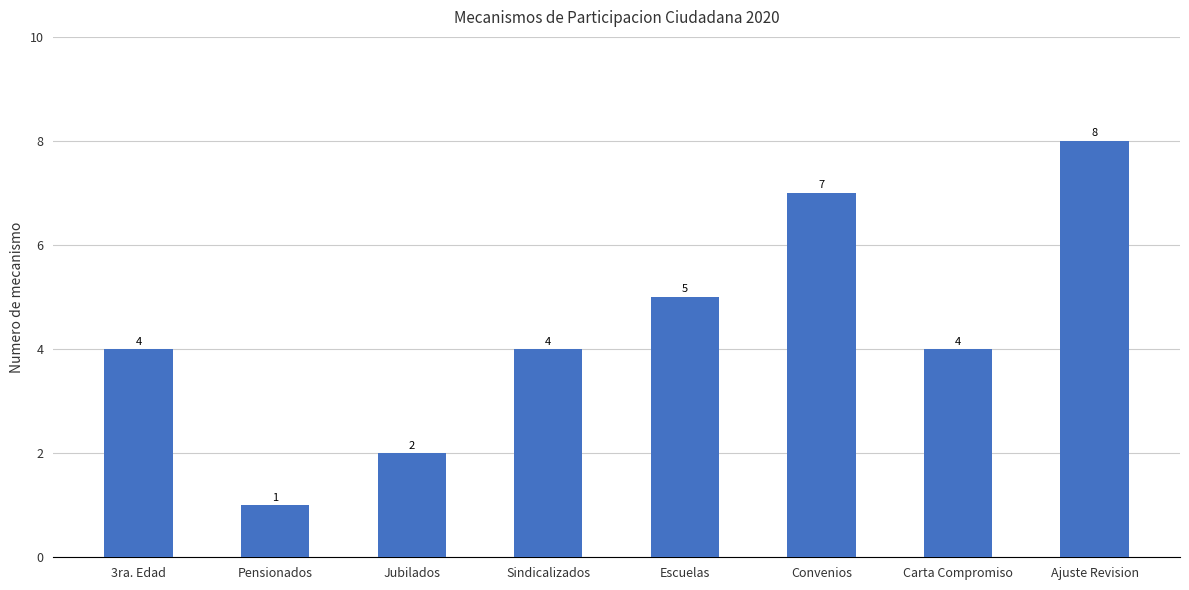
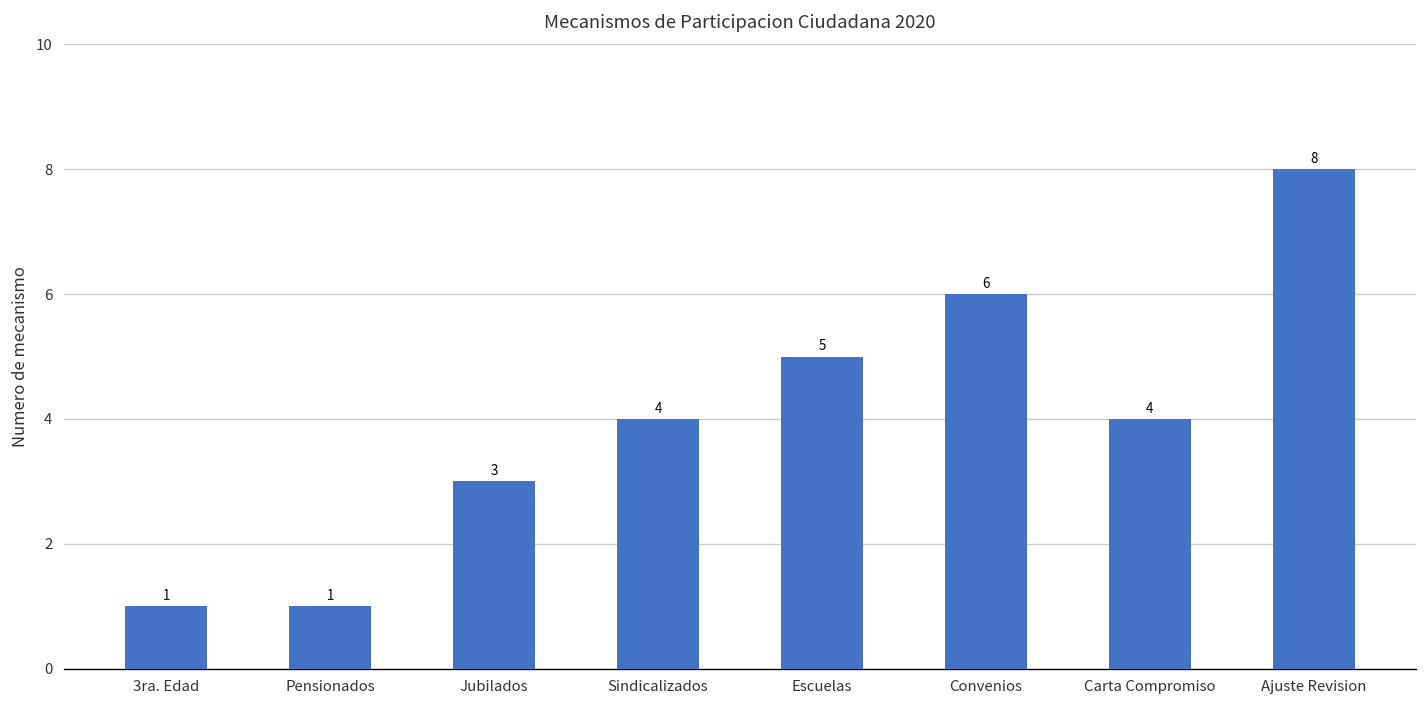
  {
-   "3ra. Edad": 4,
+   "3ra. Edad": 1,
    "Pensionados": 1,
-   "Jubilados": 2,
+   "Jubilados": 3,
    "Sindicalizados": 4,
    "Escuelas": 5,
-   "Convenios": 7,
+   "Convenios": 6,
    "Carta Compromiso": 4,
    "Ajuste Revision": 8
  }
